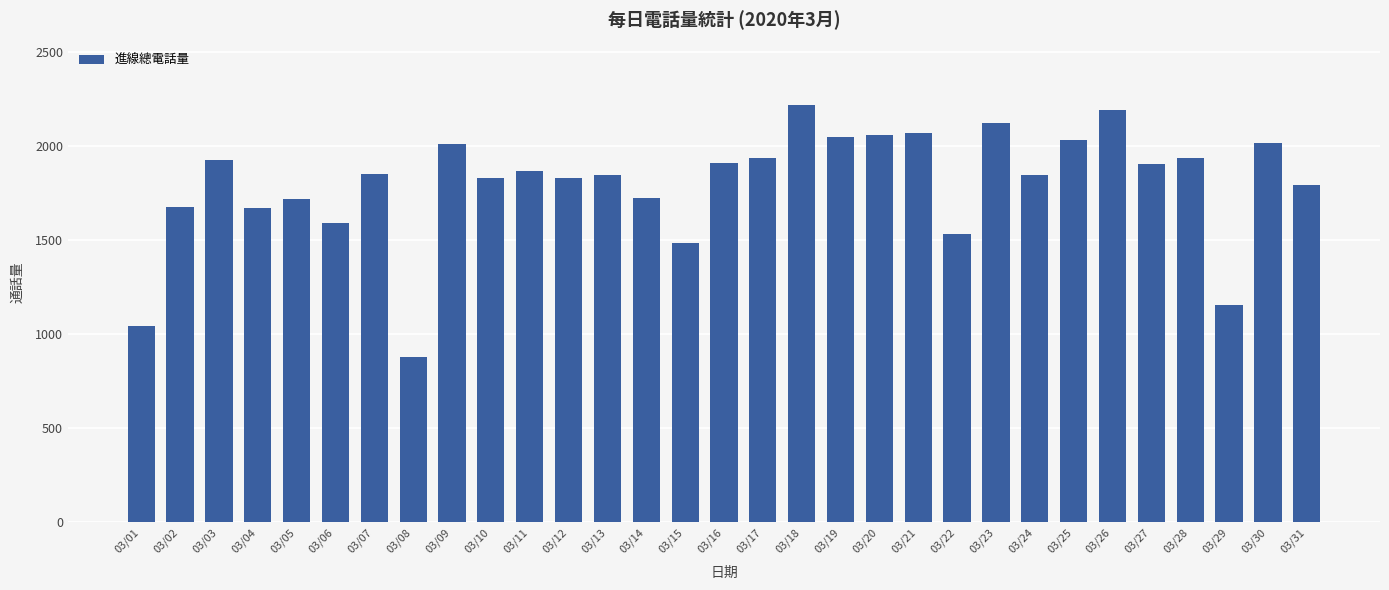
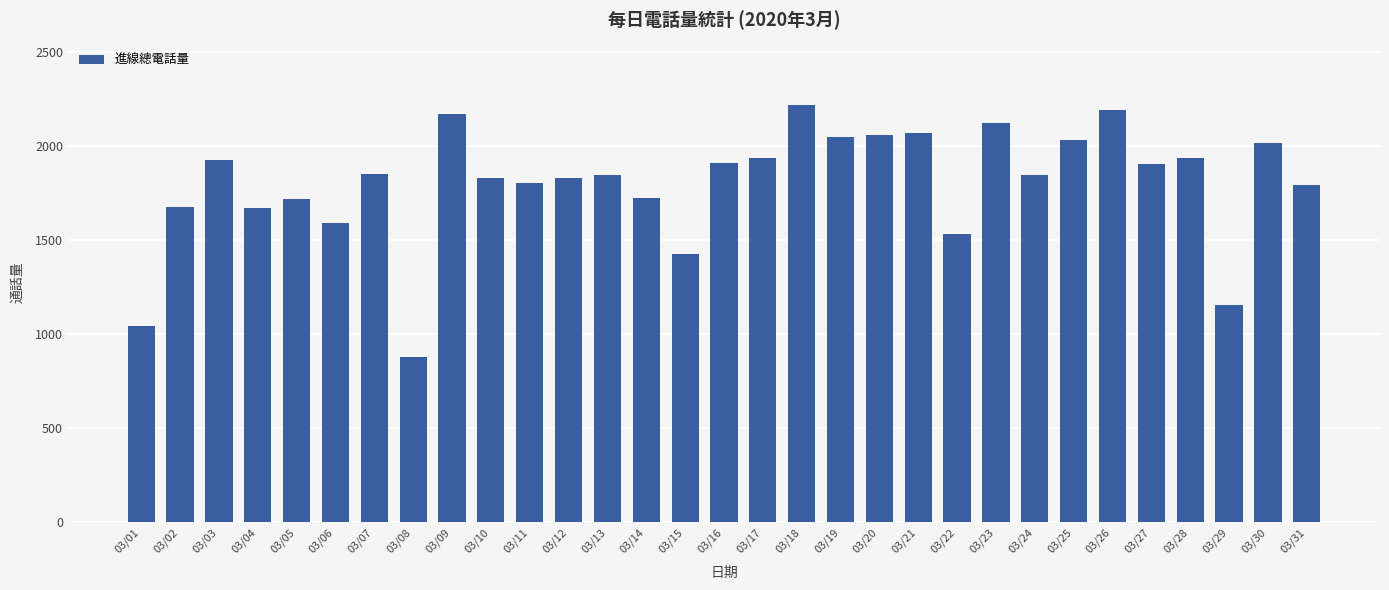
  {
    "03/01": 1040,
    "03/02": 1670,
    "03/03": 1930,
    "03/04": 1670,
    "03/05": 1720,
    "03/06": 1590,
    "03/07": 1850,
    "03/08": 880,
-   "03/09": 2010,
+   "03/09": 2170,
    "03/10": 1830,
-   "03/11": 1860,
+   "03/11": 1800,
    "03/12": 1830,
    "03/13": 1840,
    "03/14": 1720,
-   "03/15": 1480,
+   "03/15": 1420,
    "03/16": 1910,
    "03/17": 1940,
    "03/18": 2220,
    "03/19": 2050,
    "03/20": 2060,
    "03/21": 2070,
    "03/22": 1530,
    "03/23": 2120,
    "03/24": 1840,
    "03/25": 2030,
    "03/26": 2190,
    "03/27": 1900,
    "03/28": 1940,
    "03/29": 1150,
    "03/30": 2020,
    "03/31": 1790
  }
